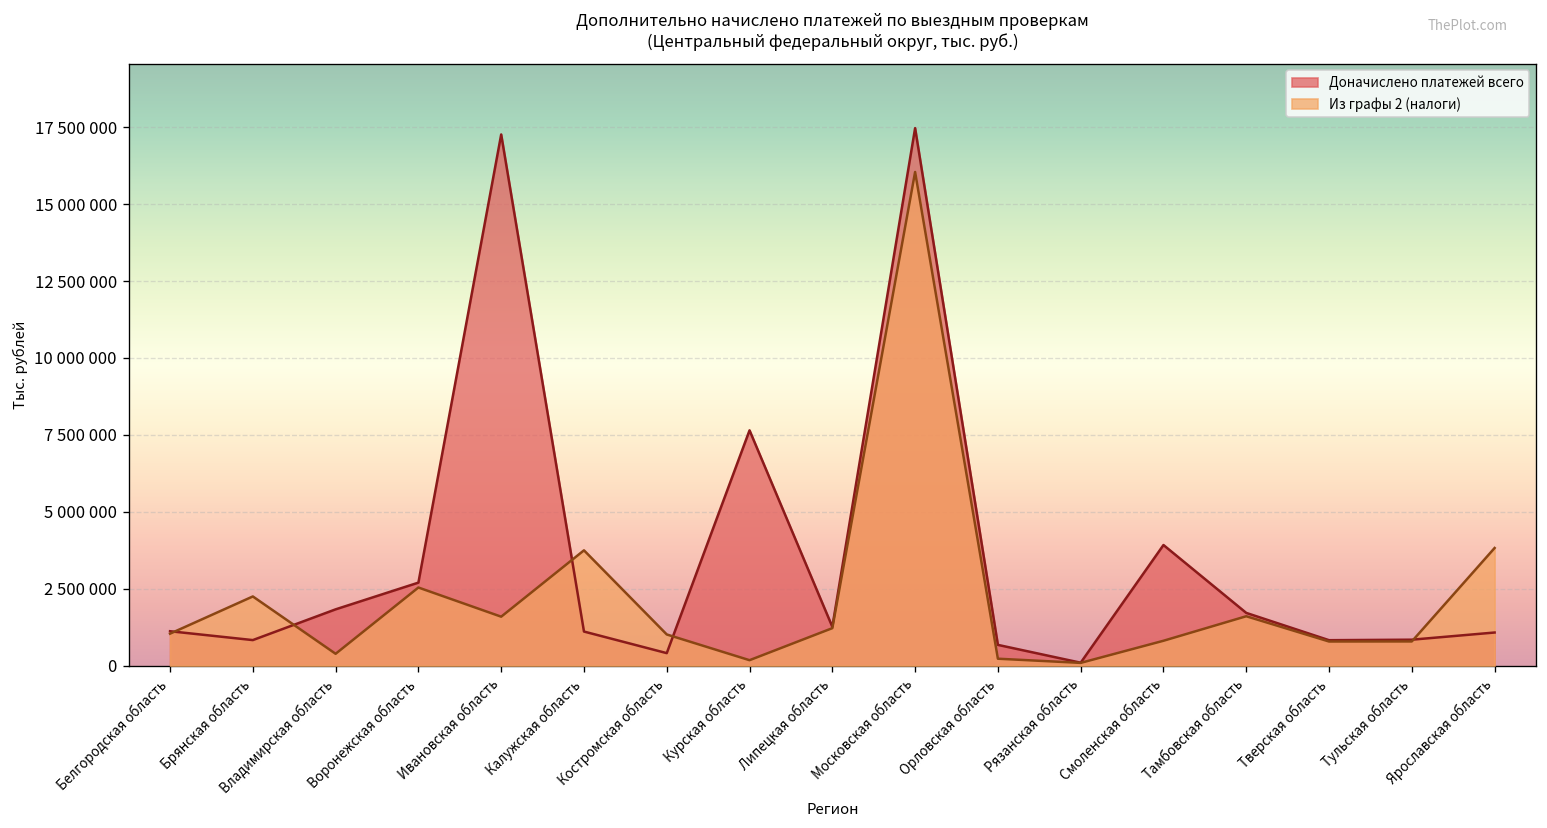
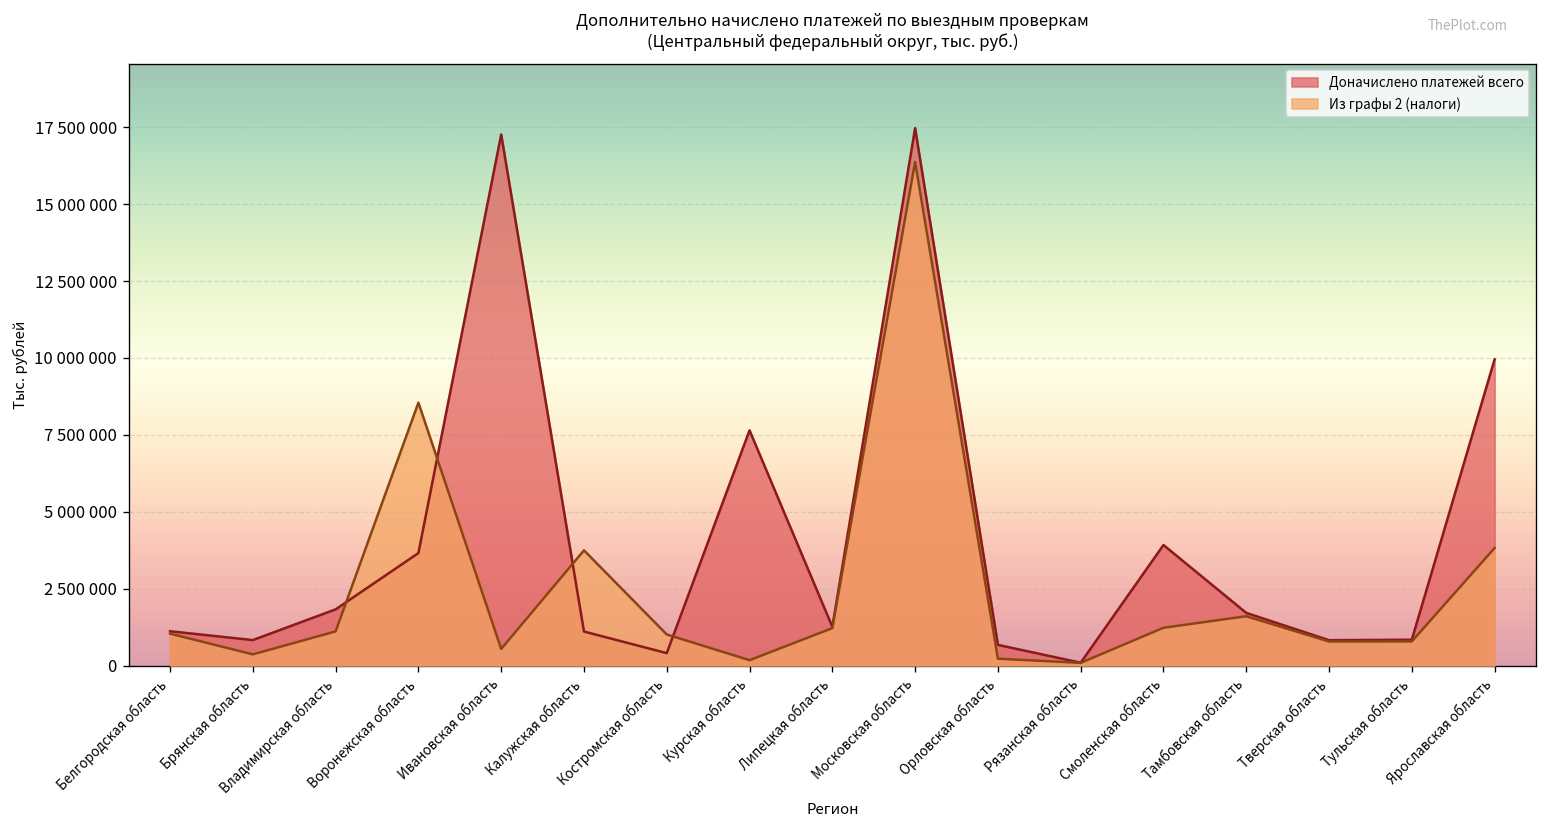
  {
    "Доначислено платежей всего": {
      "Брянская область": 800000,
      "Владимирская область": 1800000,
-     "Воронежская область": 2700000,
+     "Воронежская область": 3700000,
      "Ивановская область": 17300000,
      "Калужская область": 1100000,
      "Костромская область": 400000,
      "Курская область": 7600000,
      "Московская область": 17500000,
      "Орловская область": 700000,
      "Смоленская область": 3900000,
      "Тамбовская область": 1700000,
-     "Ярославская область": 1100000
+     "Ярославская область": 10000000
    },
    "Из графы 2 (налоги)": {
-     "Брянская область": 2200000,
-     "Владимирская область": 400000,
-     "Воронежская область": 2500000,
-     "Ивановская область": 1600000,
+     "Брянская область": 400000,
+     "Владимирская область": 1100000,
+     "Воронежская область": 8500000,
+     "Ивановская область": 500000,
      "Калужская область": 3700000,
      "Костромская область": 1000000,
      "Курская область": 200000,
-     "Московская область": 16000000,
+     "Московская область": 16400000,
      "Орловская область": 200000,
-     "Смоленская область": 800000,
+     "Смоленская область": 1200000,
      "Тамбовская область": 1600000,
      "Ярославская область": 3800000
    }
  }
